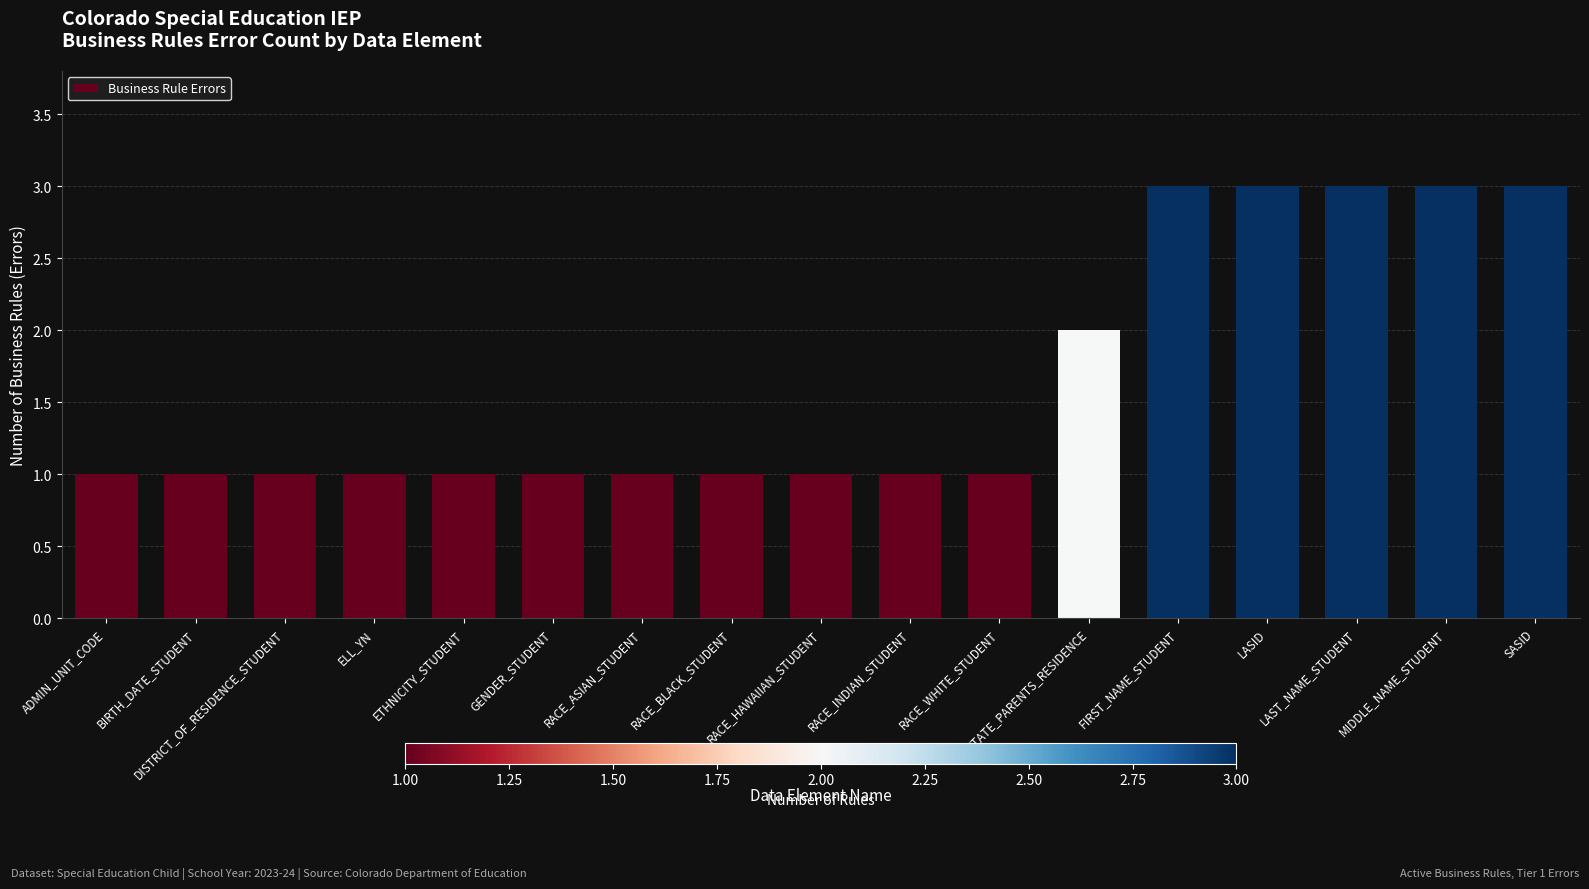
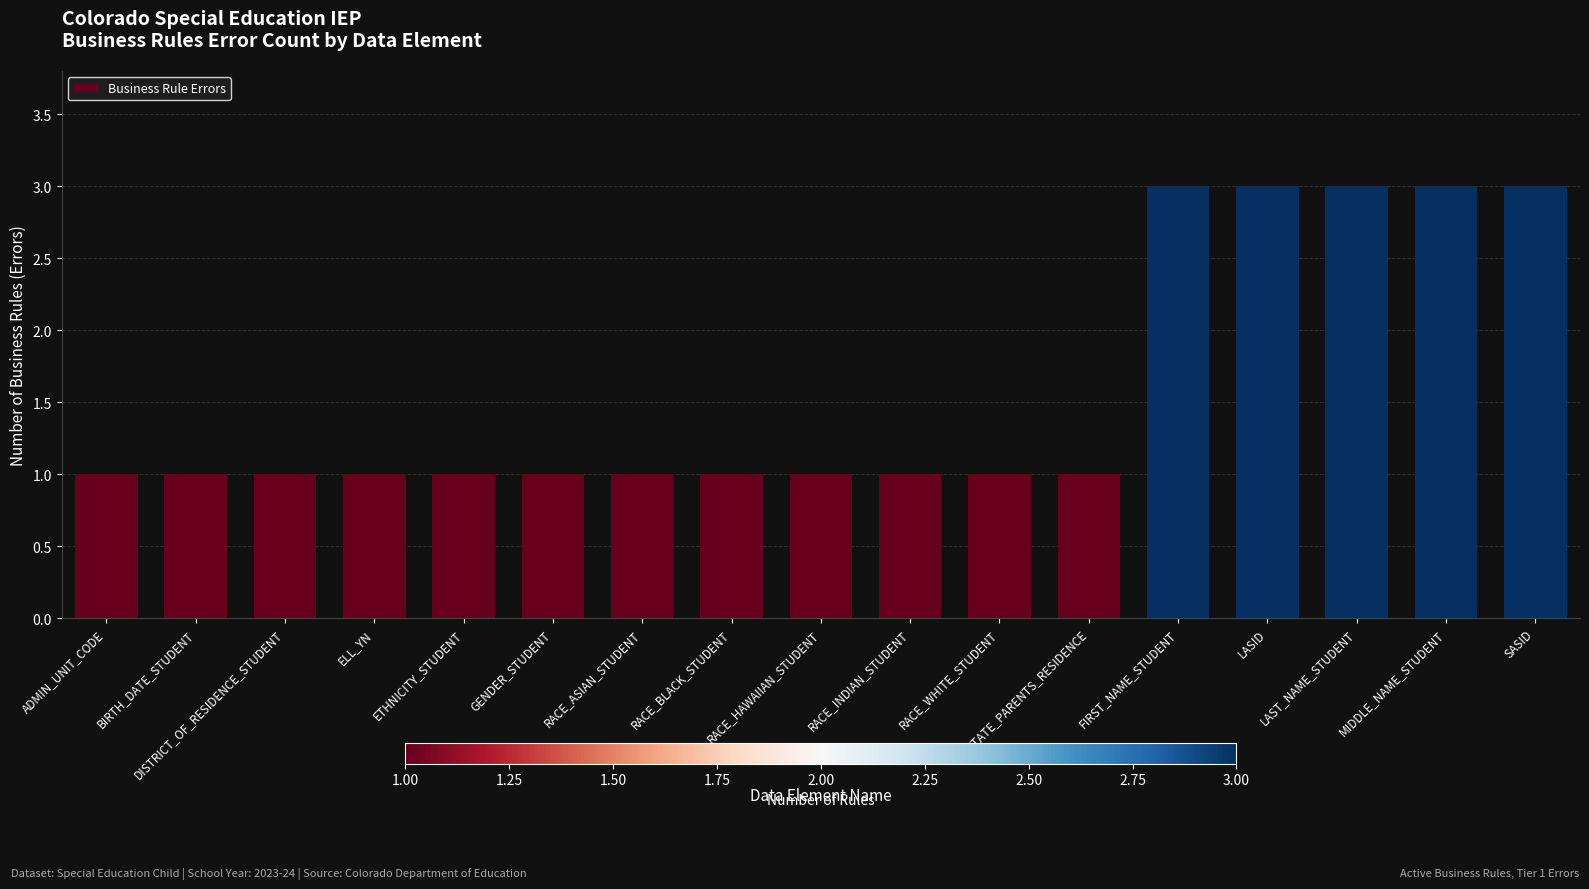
  {
    "ADMIN_UNIT_CODE": 1,
    "BIRTH_DATE_STUDENT": 1,
    "DISTRICT_OF_RESIDENCE_STUDENT": 1,
    "ELL_YN": 1,
    "ETHNICITY_STUDENT": 1,
    "GENDER_STUDENT": 1,
    "RACE_ASIAN_STUDENT": 1,
    "RACE_BLACK_STUDENT": 1,
    "RACE_HAWAIIAN_STUDENT": 1,
    "RACE_INDIAN_STUDENT": 1,
    "RACE_WHITE_STUDENT": 1,
-   "STATE_PARENTS_RESIDENCE": 2,
+   "STATE_PARENTS_RESIDENCE": 1,
    "FIRST_NAME_STUDENT": 3,
    "LASID": 3,
    "LAST_NAME_STUDENT": 3,
    "MIDDLE_NAME_STUDENT": 3,
    "SASID": 3
  }
